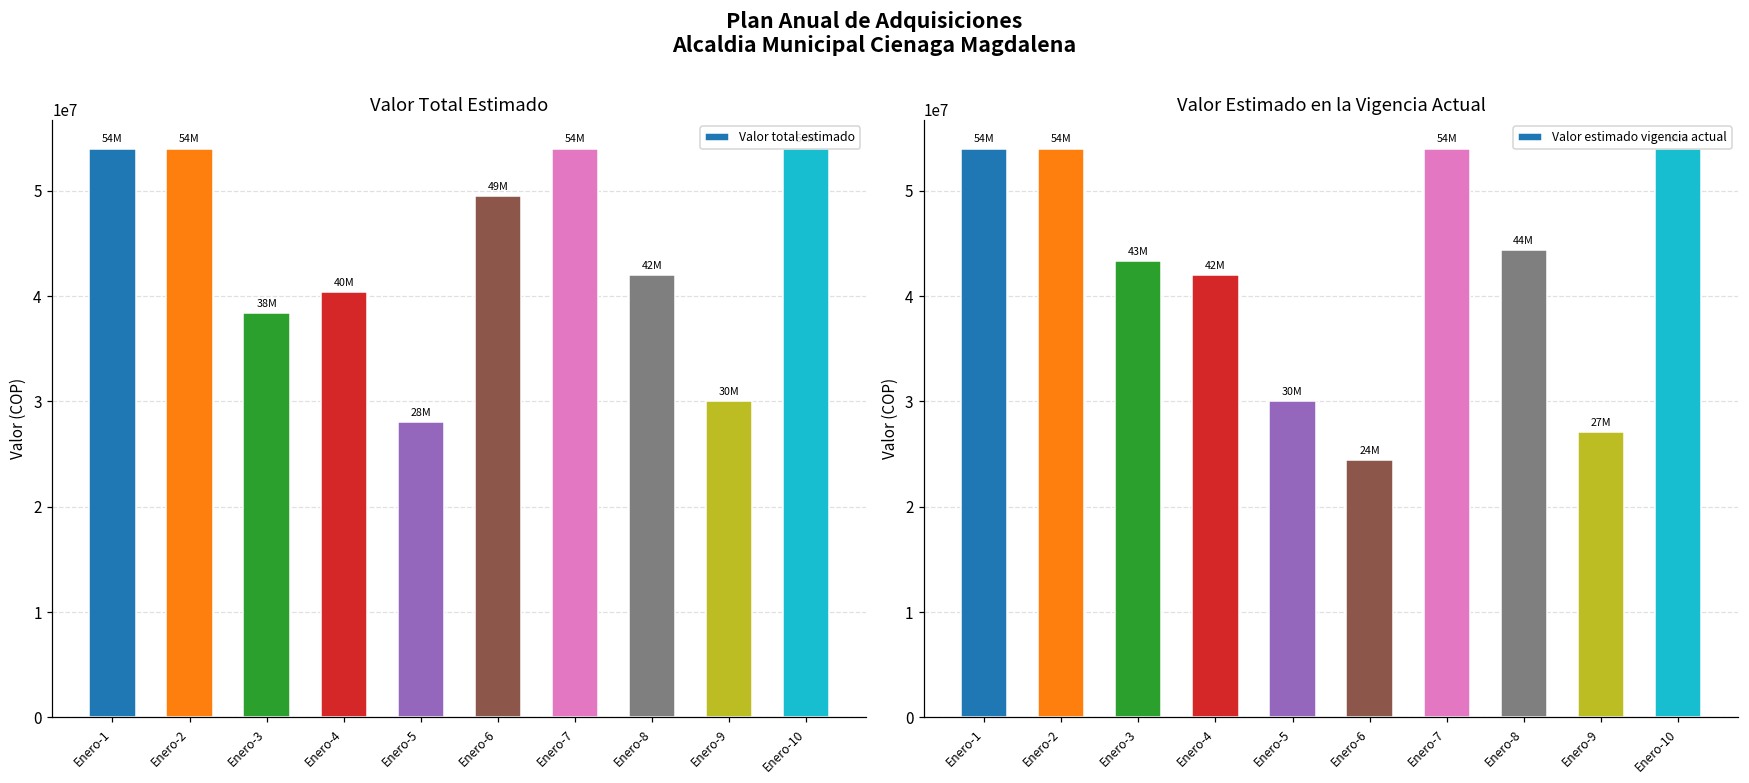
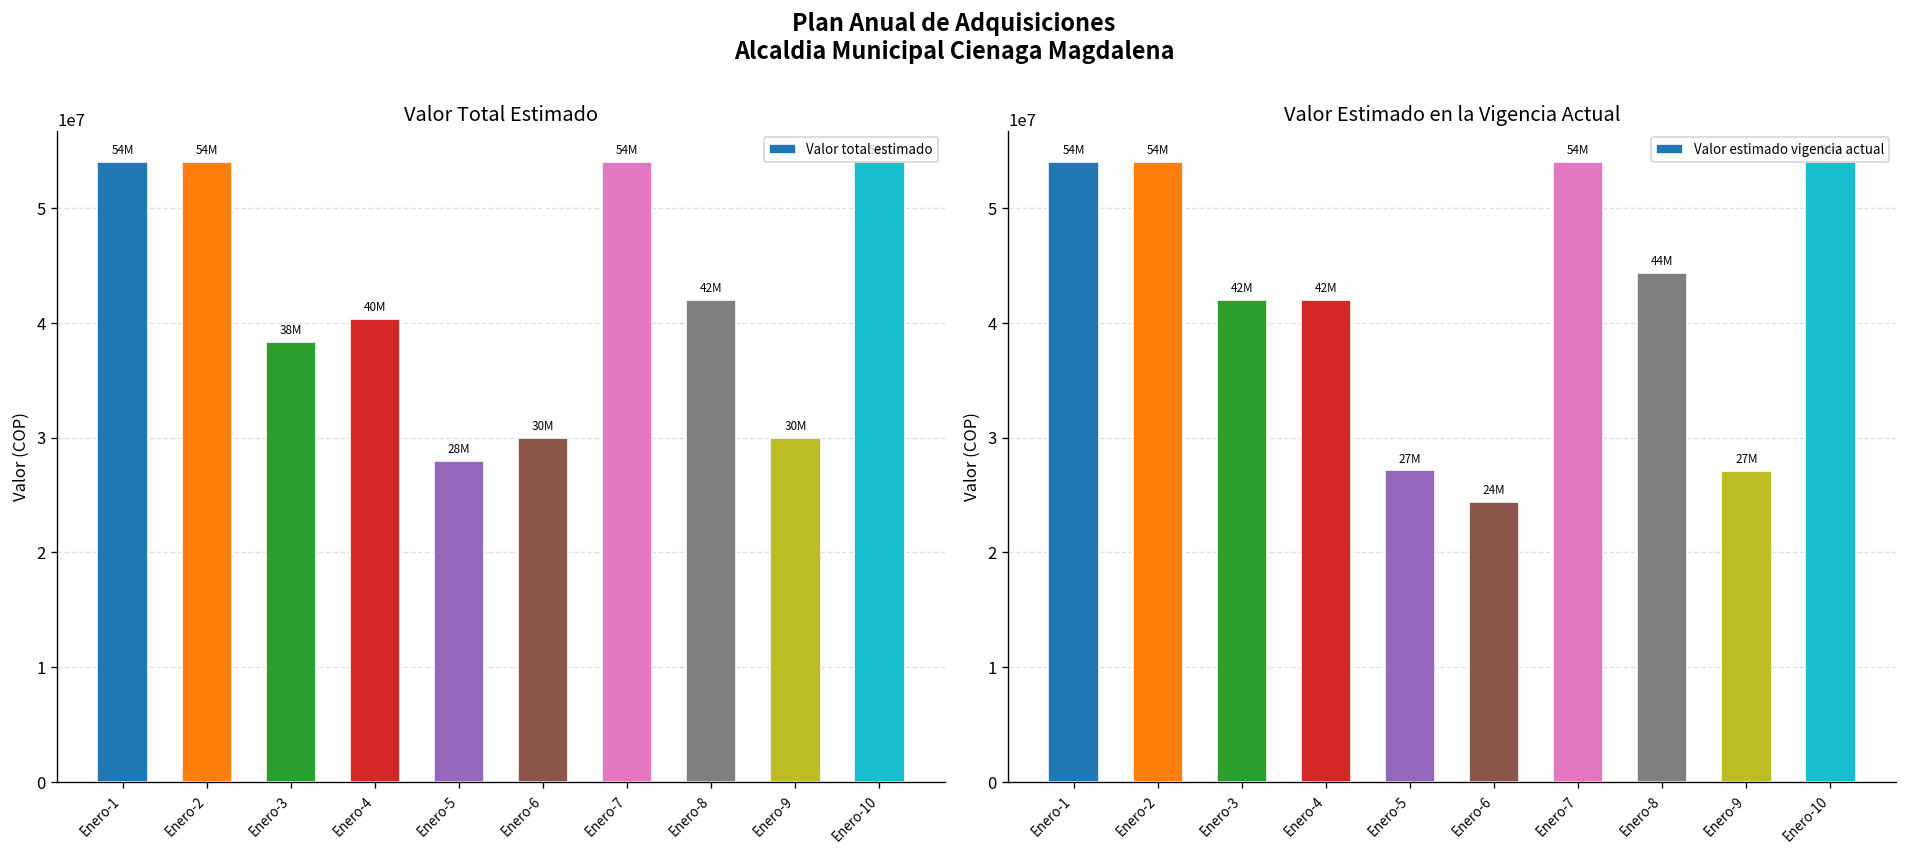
  {
    "Valor Total Estimado": {
      "Enero-1": "54M",
      "Enero-2": "54M",
      "Enero-3": "38M",
      "Enero-4": "40M",
      "Enero-5": "28M",
-     "Enero-6": "49M",
+     "Enero-6": "30M",
      "Enero-7": "54M",
      "Enero-8": "42M",
      "Enero-9": "30M"
    },
    "Valor Estimado en la Vigencia Actual": {
      "Enero-1": "54M",
      "Enero-2": "54M",
-     "Enero-3": "43M",
+     "Enero-3": "42M",
      "Enero-4": "42M",
-     "Enero-5": "30M",
+     "Enero-5": "27M",
      "Enero-6": "24M",
      "Enero-7": "54M",
      "Enero-8": "44M",
      "Enero-9": "27M"
    }
  }
